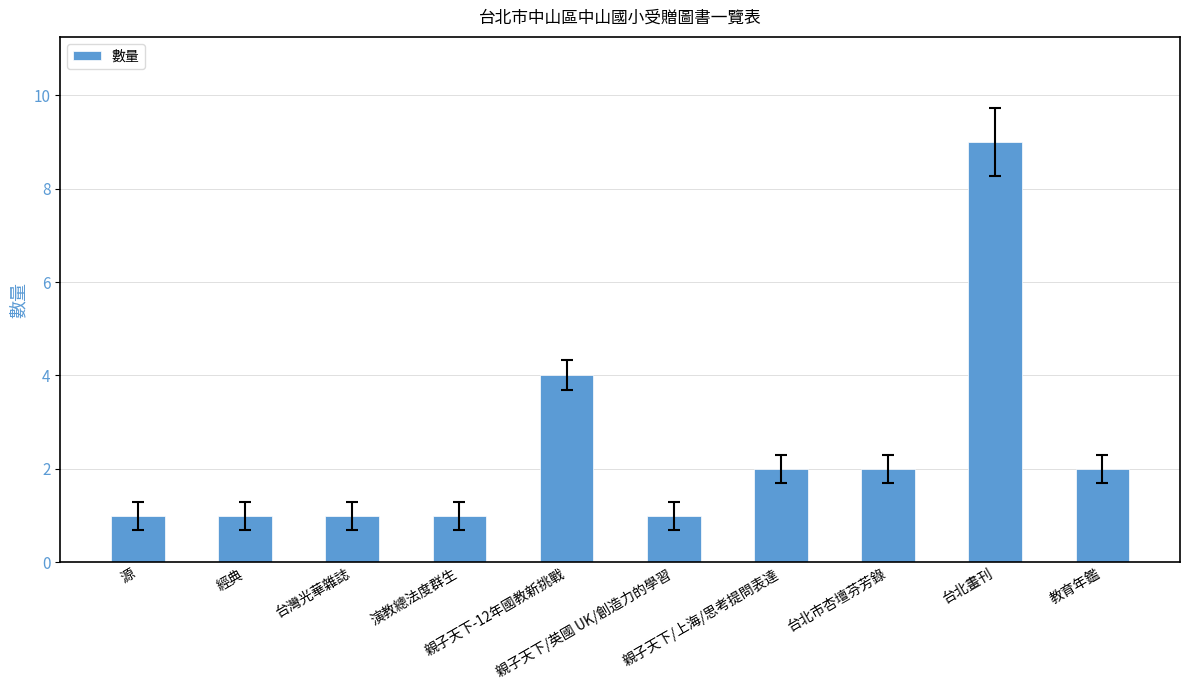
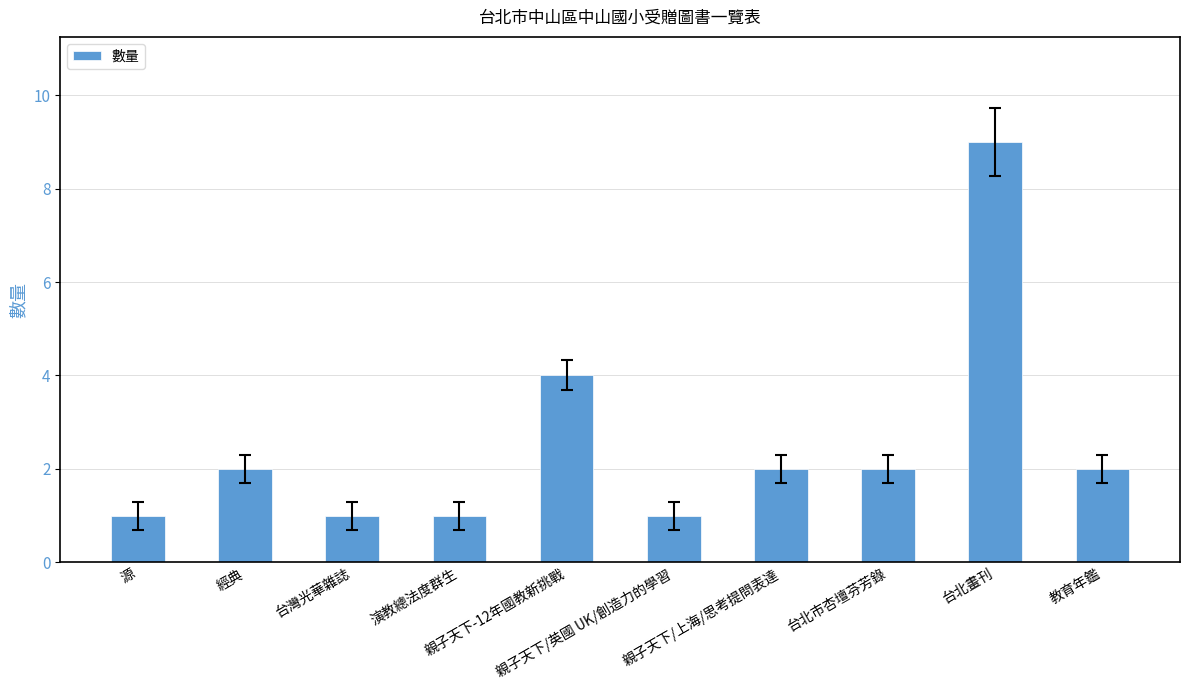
  {
    "數量": {
      "源": 1,
-     "經典": 1,
+     "經典": 2,
      "台灣光華雜誌": 1,
      "演教總法度群生": 1,
      "親子天下-12年國教新挑戰": 4,
      "親子天下/英國 UK/創造力的學習": 1,
      "親子天下/上海/思考提問表達": 2,
      "台北市杏壇芬芳錄": 2,
      "台北畫刊": 9,
      "教育年鑑": 2
    }
  }
